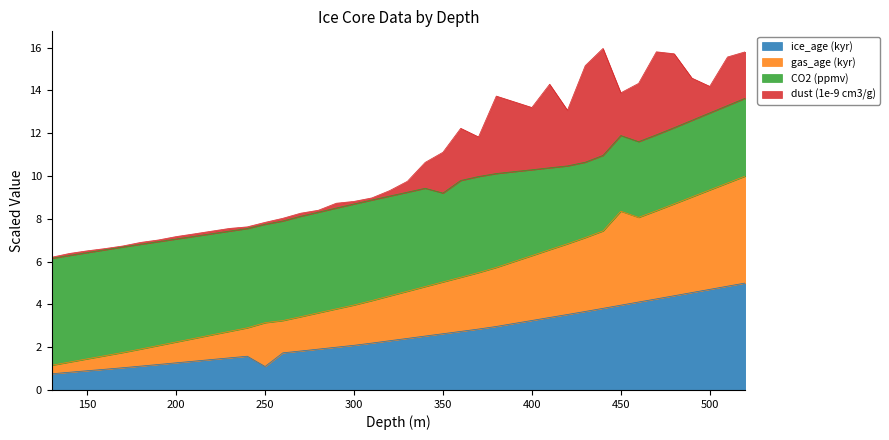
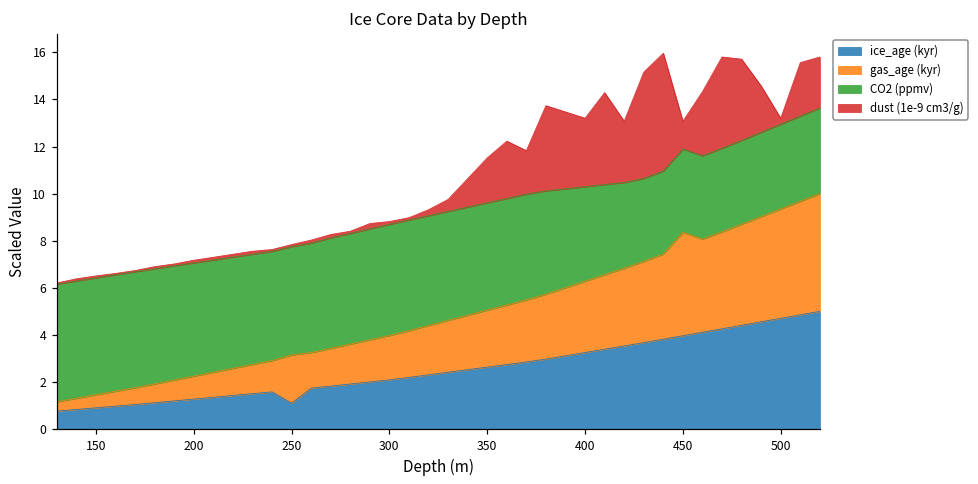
  {
    "ice_age (kyr)": {
      "150": 0.9,
      "200": 1.3,
      "250": 1.1,
      "300": 2.1,
      "350": 2.6,
      "400": 3.2,
      "450": 4.0,
      "500": 4.7
    },
    "gas_age (kyr)": {
      "150": 0.6,
      "200": 1.0,
      "250": 2.0,
      "300": 1.9,
      "350": 2.4,
      "400": 3.0,
      "450": 4.4,
      "500": 4.6
    },
    "CO2 (ppmv)": {
-     "350": 4.2,
+     "350": 4.6,
      "400": 4.0,
      "450": 3.5,
      "500": 3.6
    },
    "dust (1e-9 cm3/g)": {
      "350": 1.9,
      "400": 2.9,
-     "450": 2.0,
-     "500": 1.2
+     "450": 1.2,
+     "500": 0.3
    }
  }
